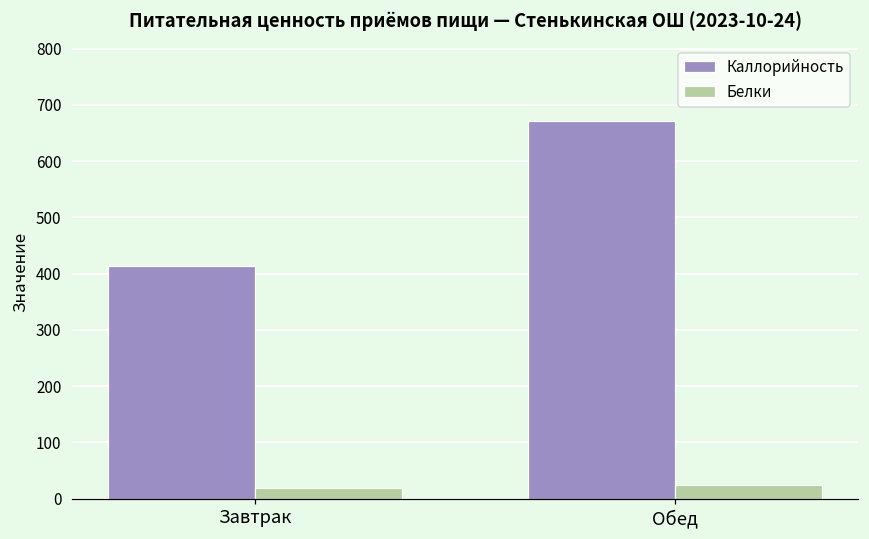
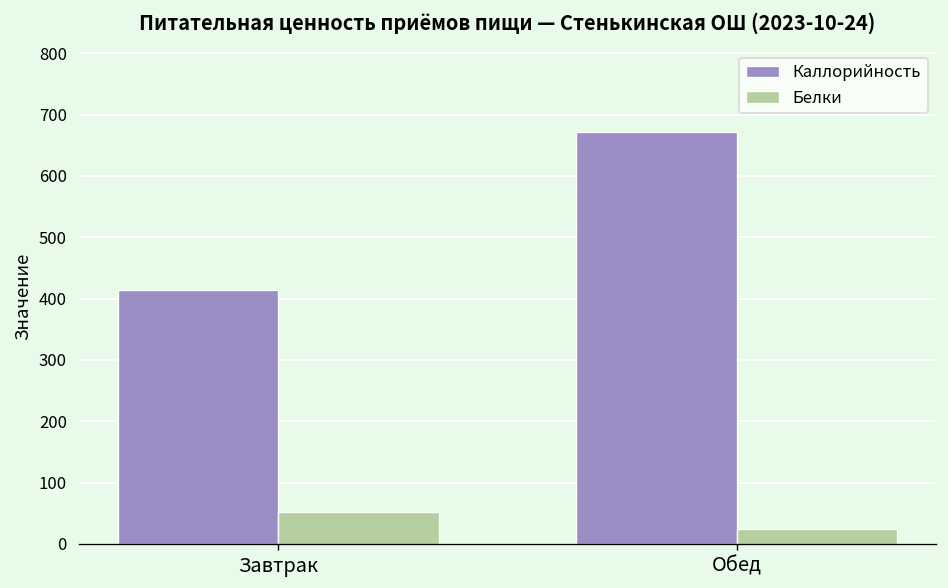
  {
    "Каллорийность": {
      "Завтрак": 410,
      "Обед": 670
    },
    "Белки": {
-     "Завтрак": 20,
+     "Завтрак": 50,
      "Обед": 20
    }
  }
